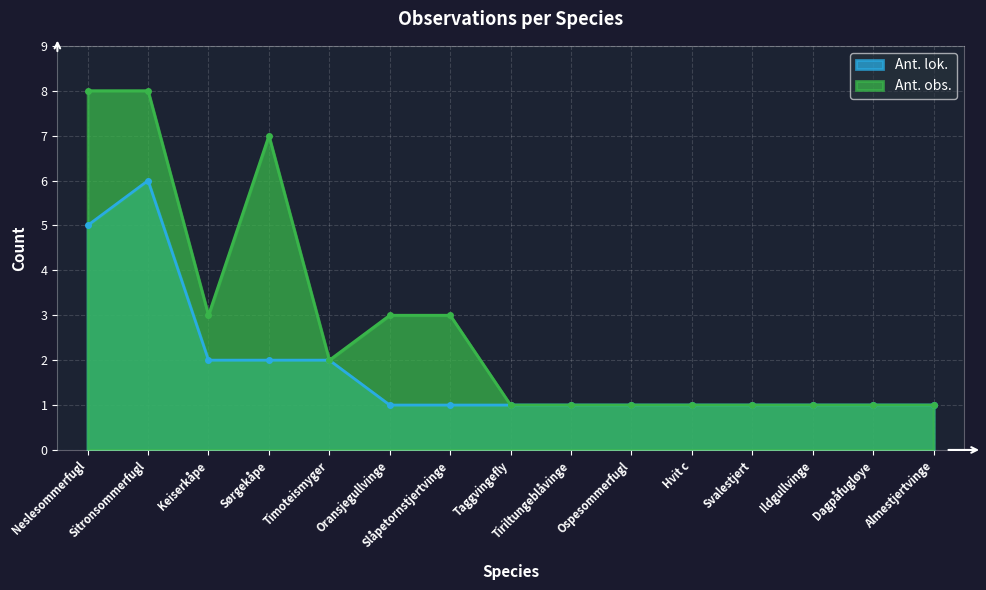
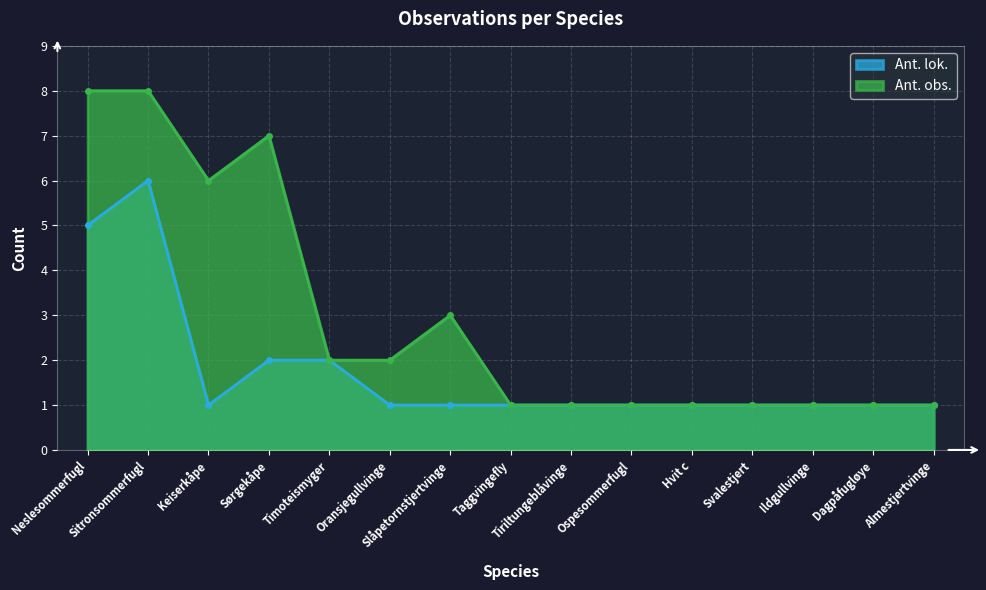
  {
    "Ant. lok.": {
      "Neslesommerfugl": 5,
      "Sitronsommerfugl": 6,
-     "Keiserkåpe": 2,
+     "Keiserkåpe": 1,
      "Sørgekåpe": 2,
      "Oransjegullvinge": 1,
      "Slåpetornstjertvinge": 1
    },
    "Ant. obs.": {
      "Neslesommerfugl": 8,
      "Sitronsommerfugl": 8,
-     "Keiserkåpe": 3,
+     "Keiserkåpe": 6,
      "Sørgekåpe": 7,
-     "Oransjegullvinge": 3,
+     "Oransjegullvinge": 2,
      "Slåpetornstjertvinge": 3
    }
  }
